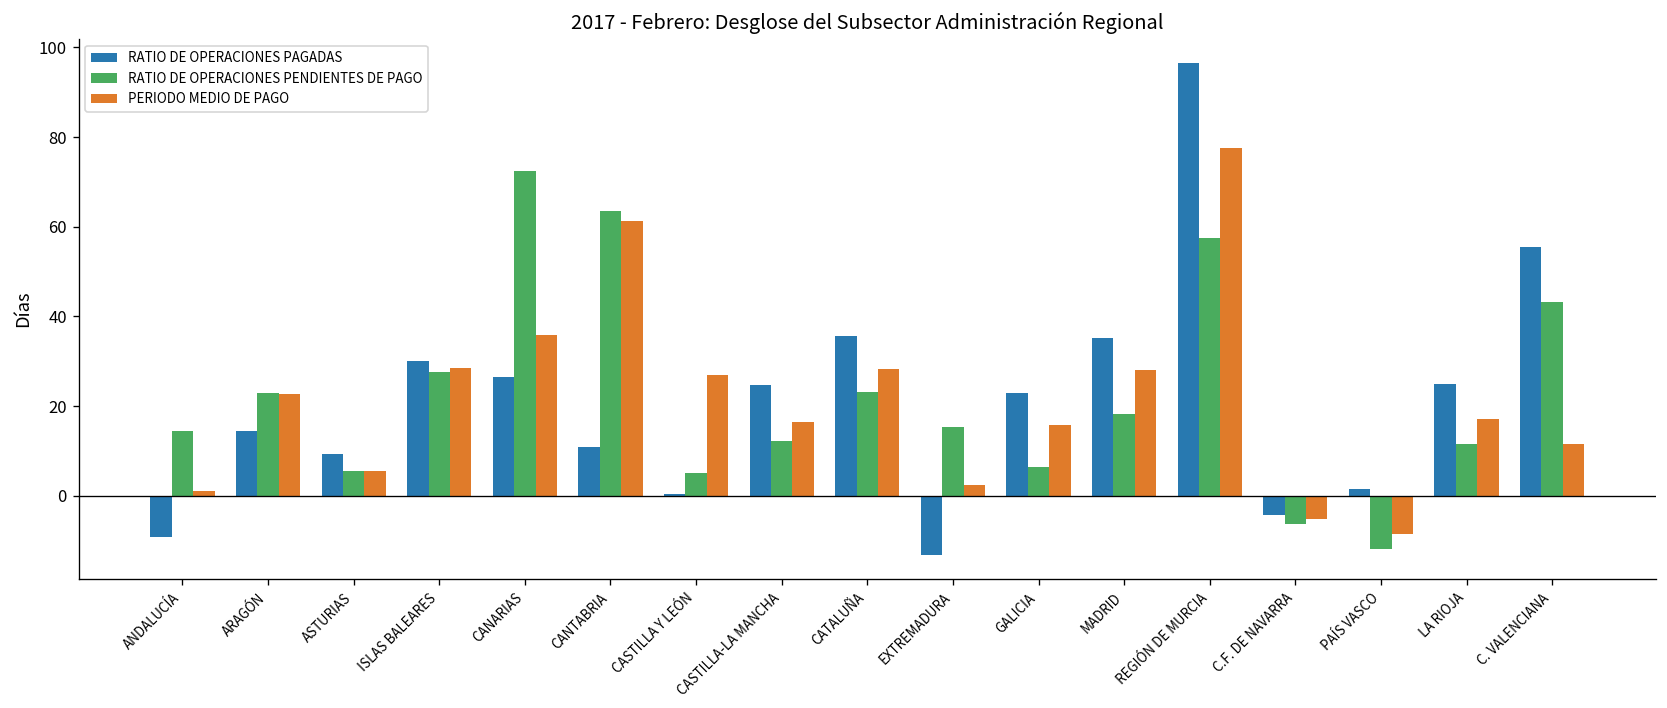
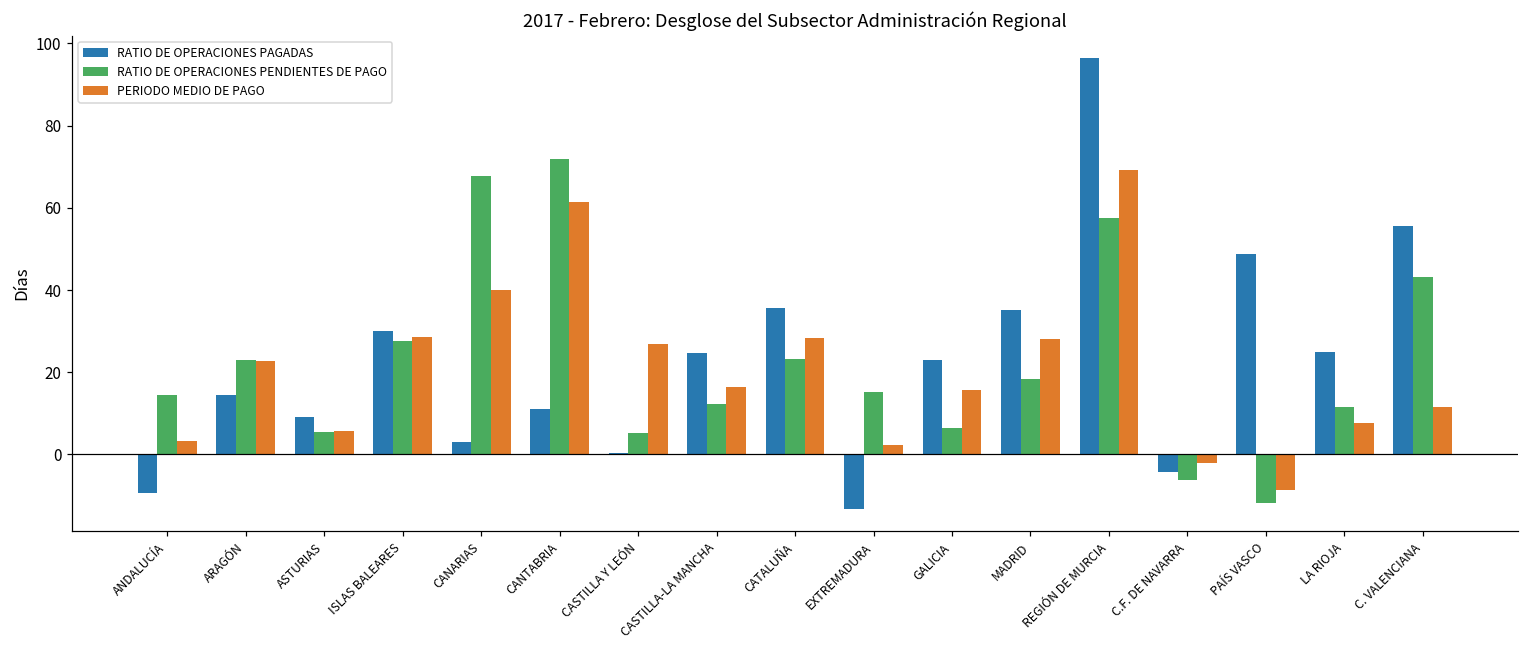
  {
    "RATIO DE OPERACIONES PAGADAS": {
      "ANDALUCÍA": -9,
      "ARAGÓN": 14,
      "ASTURIAS": 9,
      "ISLAS BALEARES": 30,
-     "CANARIAS": 26,
+     "CANARIAS": 3,
      "CANTABRIA": 11,
      "CASTILLA-LA MANCHA": 25,
      "CATALUÑA": 36,
      "EXTREMADURA": -13,
      "GALICIA": 23,
      "MADRID": 35,
      "REGIÓN DE MURCIA": 96,
      "C.F. DE NAVARRA": -4,
-     "PAÍS VASCO": 2,
+     "PAÍS VASCO": 49,
      "LA RIOJA": 25,
      "C. VALENCIANA": 56
    },
    "RATIO DE OPERACIONES PENDIENTES DE PAGO": {
      "ANDALUCÍA": 14,
      "ARAGÓN": 23,
      "ASTURIAS": 5,
      "ISLAS BALEARES": 28,
-     "CANARIAS": 72,
-     "CANTABRIA": 64,
+     "CANARIAS": 68,
+     "CANTABRIA": 72,
      "CASTILLA Y LEÓN": 5,
      "CASTILLA-LA MANCHA": 12,
      "CATALUÑA": 23,
      "EXTREMADURA": 15,
      "GALICIA": 6,
      "MADRID": 18,
      "REGIÓN DE MURCIA": 58,
      "C.F. DE NAVARRA": -6,
      "PAÍS VASCO": -12,
      "LA RIOJA": 12,
      "C. VALENCIANA": 43
    },
    "PERIODO MEDIO DE PAGO": {
-     "ANDALUCÍA": 1,
+     "ANDALUCÍA": 3,
      "ARAGÓN": 23,
      "ASTURIAS": 6,
      "ISLAS BALEARES": 29,
-     "CANARIAS": 36,
+     "CANARIAS": 40,
      "CANTABRIA": 61,
      "CASTILLA Y LEÓN": 27,
      "CASTILLA-LA MANCHA": 16,
      "CATALUÑA": 28,
      "EXTREMADURA": 2,
      "GALICIA": 16,
      "MADRID": 28,
-     "REGIÓN DE MURCIA": 77,
-     "C.F. DE NAVARRA": -5,
+     "REGIÓN DE MURCIA": 69,
+     "C.F. DE NAVARRA": -2,
      "PAÍS VASCO": -9,
-     "LA RIOJA": 17,
+     "LA RIOJA": 8,
      "C. VALENCIANA": 11
    }
  }
